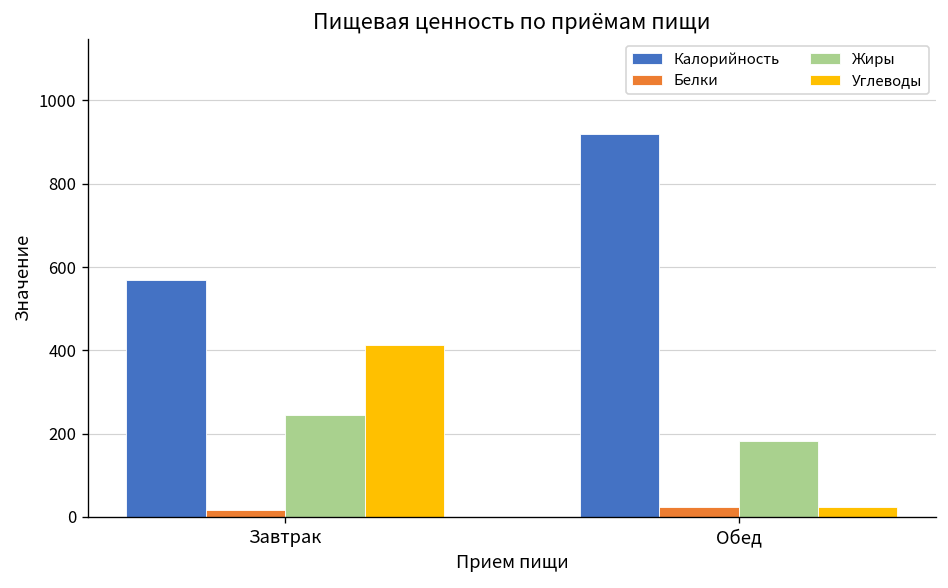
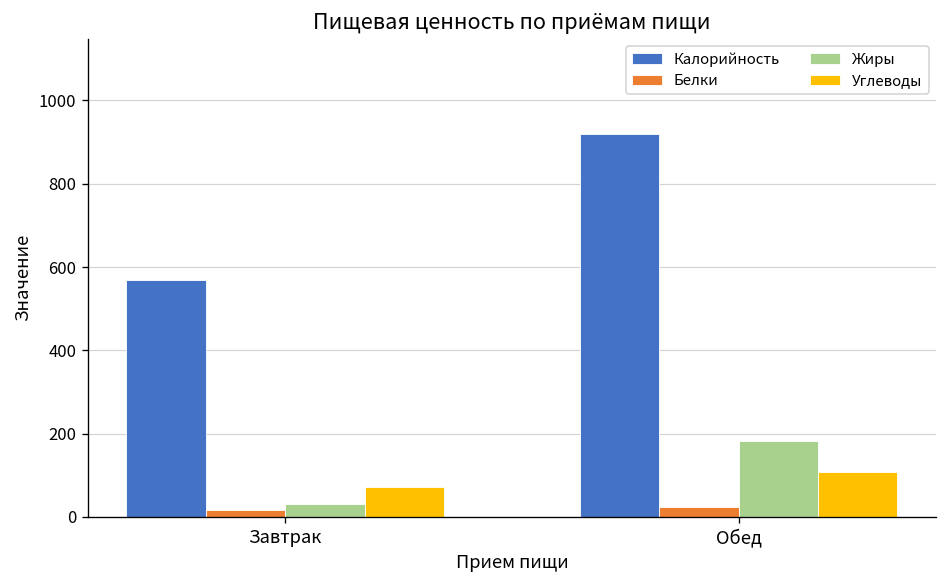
  {
    "Калорийность": {
      "Завтрак": 570,
      "Обед": 920
    },
    "Белки": {
      "Завтрак": 20,
      "Обед": 20
    },
    "Жиры": {
-     "Завтрак": 240,
+     "Завтрак": 30,
      "Обед": 180
    },
    "Углеводы": {
-     "Завтрак": 410,
-     "Обед": 20
+     "Завтрак": 70,
+     "Обед": 110
    }
  }
